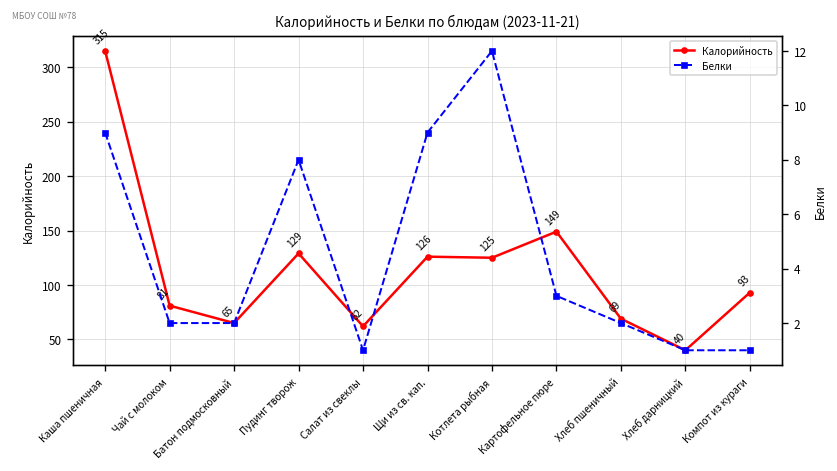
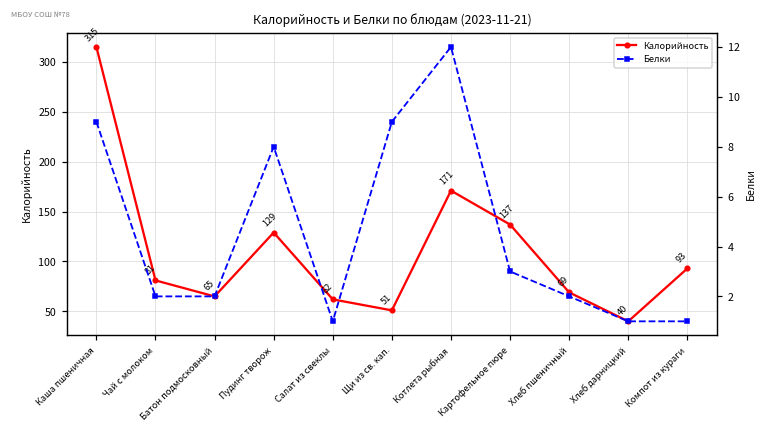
  {
    "Калорийность": {
      "Каша пшеничная": 315,
      "Чай с молоком": 81,
      "Батон подмосковный": 65,
      "Пудинг творож": 129,
      "Салат из свеклы": 62,
-     "Щи из св. кап.": 126,
-     "Котлета рыбная": 125,
-     "Картофельное пюре": 149,
+     "Щи из св. кап.": 51,
+     "Котлета рыбная": 171,
+     "Картофельное пюре": 137,
      "Хлеб пшеничный": 69,
      "Хлеб дарницкий": 40,
      "Компот из кураги": 93
    }
  }
